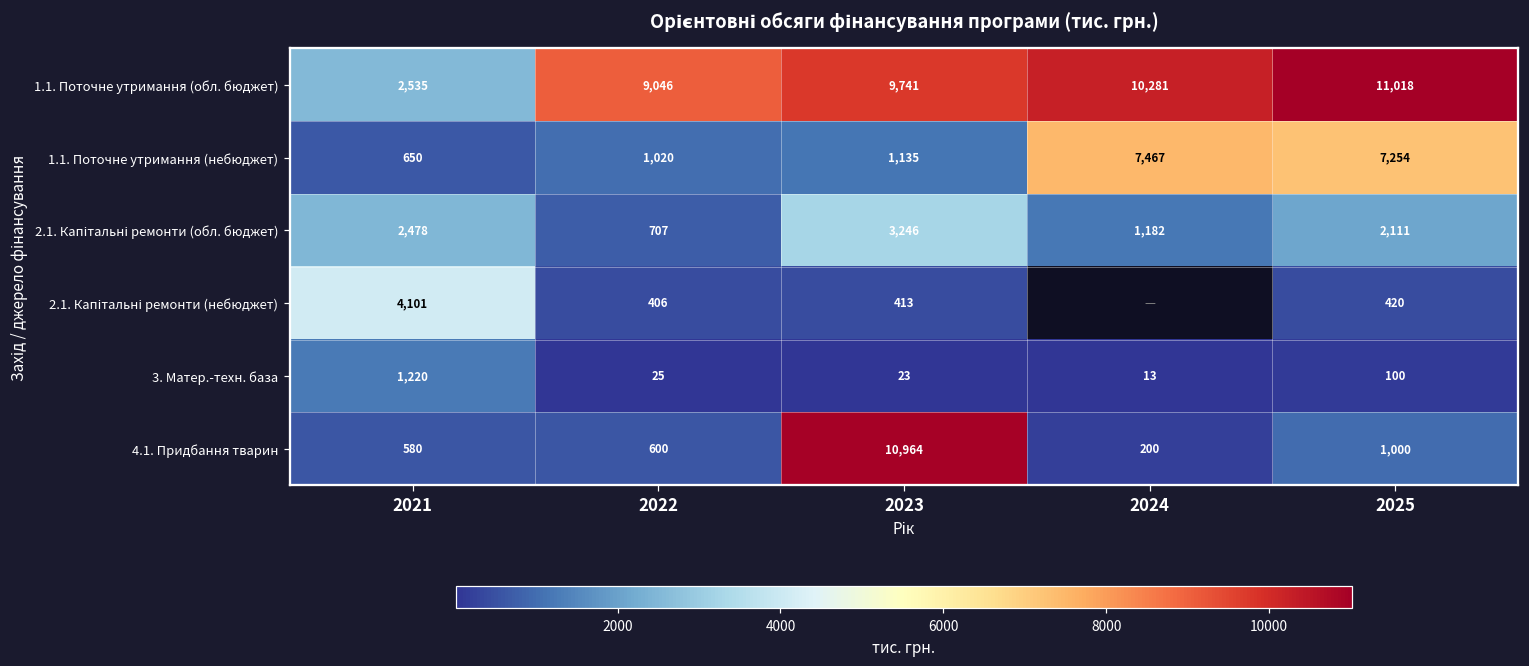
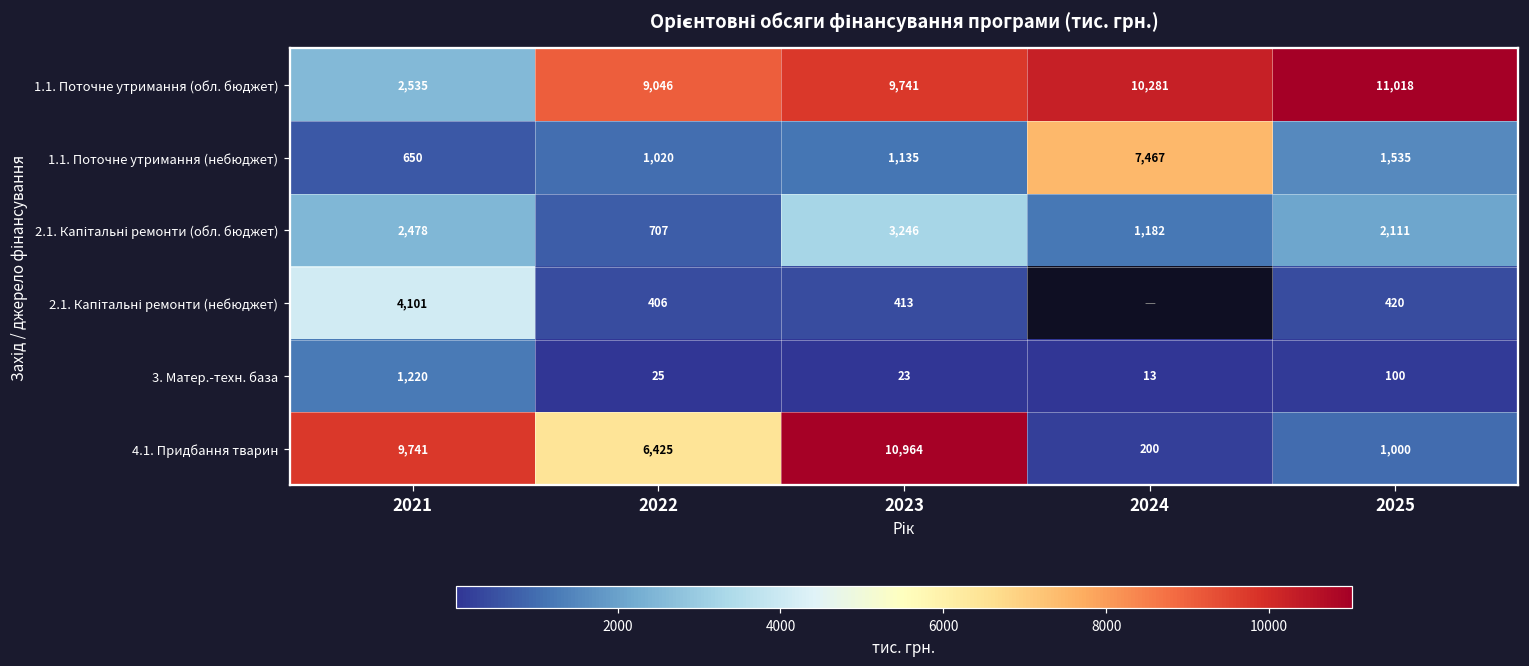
  {
    "1.1. Поточне утримання (обл. бюджет)": {
      "2021": "2,535",
      "2022": "9,046",
      "2023": "9,741",
      "2024": "10,281",
      "2025": "11,018"
    },
    "1.1. Поточне утримання (небюджет)": {
      "2021": "650",
      "2022": "1,020",
      "2023": "1,135",
      "2024": "7,467",
-     "2025": "7,254"
+     "2025": "1,535"
    },
    "2.1. Капітальні ремонти (обл. бюджет)": {
      "2021": "2,478",
      "2022": "707",
      "2023": "3,246",
      "2024": "1,182",
      "2025": "2,111"
    },
    "2.1. Капітальні ремонти (небюджет)": {
      "2021": "4,101",
      "2022": "406",
      "2023": "413",
      "2025": "420"
    },
    "3. Матер.-техн. база": {
      "2021": "1,220",
      "2022": "25",
      "2023": "23",
      "2024": "13",
      "2025": "100"
    },
    "4.1. Придбання тварин": {
-     "2021": "580",
-     "2022": "600",
+     "2021": "9,741",
+     "2022": "6,425",
      "2023": "10,964",
      "2024": "200",
      "2025": "1,000"
    }
  }
